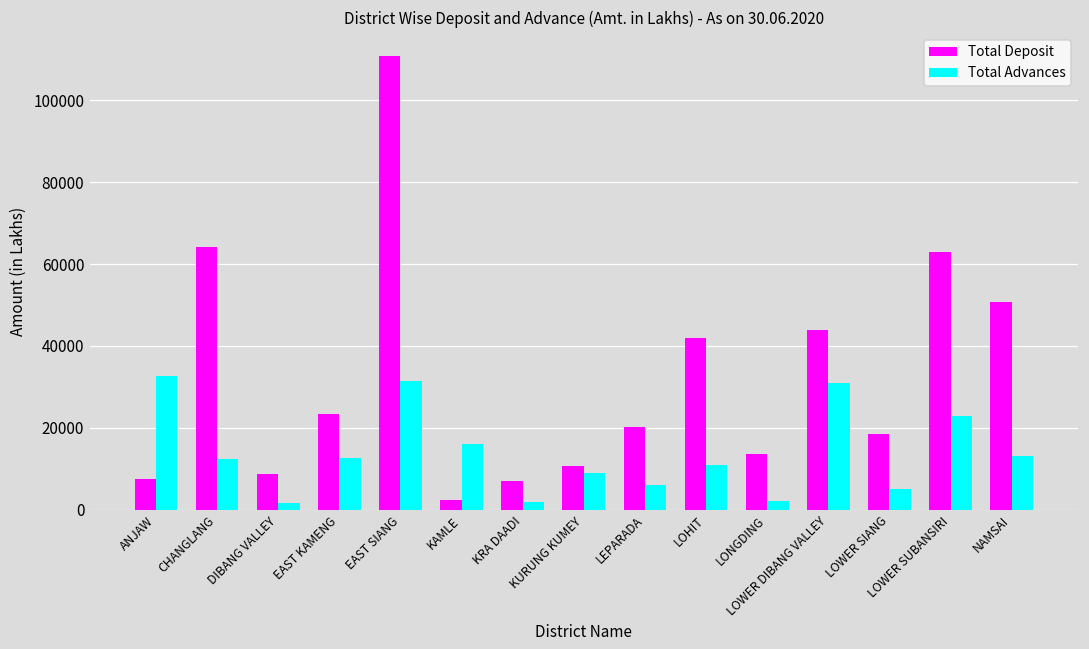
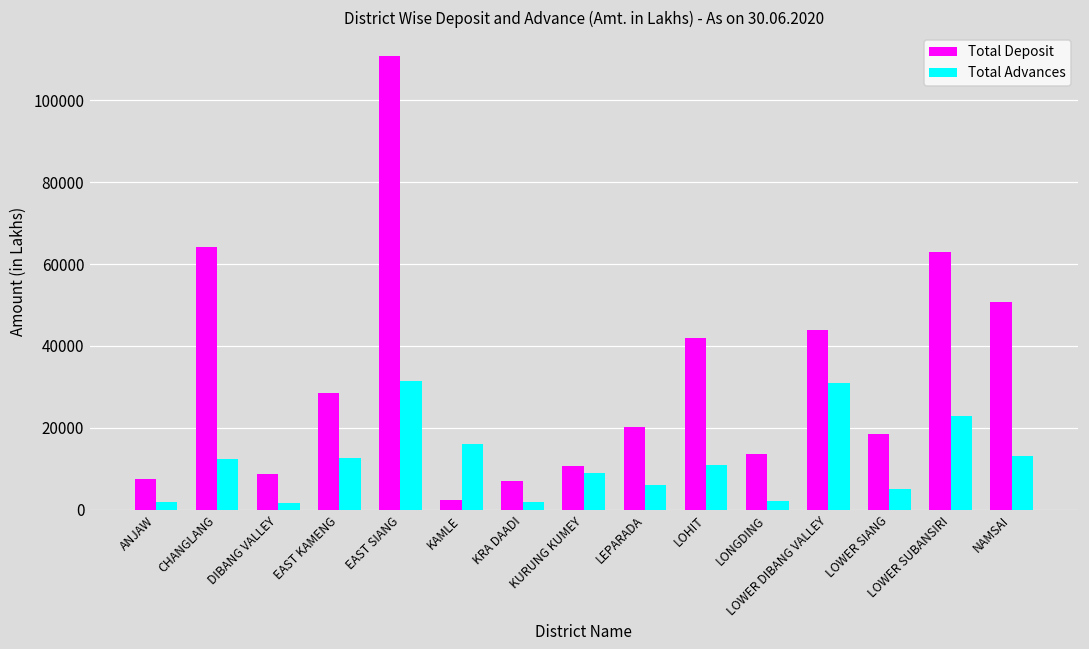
  {
    "Total Deposit": {
      "ANJAW": 7000,
      "CHANGLANG": 64000,
      "DIBANG VALLEY": 9000,
-     "EAST KAMENG": 23000,
+     "EAST KAMENG": 28000,
      "EAST SIANG": 111000,
      "KAMLE": 2000,
      "KRA DAADI": 7000,
      "KURUNG KUMEY": 11000,
      "LEPARADA": 20000,
      "LOHIT": 42000,
      "LONGDING": 14000,
      "LOWER DIBANG VALLEY": 44000,
      "LOWER SIANG": 19000,
      "LOWER SUBANSIRI": 63000,
      "NAMSAI": 51000
    },
    "Total Advances": {
-     "ANJAW": 33000,
+     "ANJAW": 2000,
      "CHANGLANG": 12000,
      "DIBANG VALLEY": 2000,
      "EAST KAMENG": 13000,
      "EAST SIANG": 31000,
      "KAMLE": 16000,
      "KRA DAADI": 2000,
      "KURUNG KUMEY": 9000,
      "LEPARADA": 6000,
      "LOHIT": 11000,
      "LONGDING": 2000,
      "LOWER DIBANG VALLEY": 31000,
      "LOWER SIANG": 5000,
      "LOWER SUBANSIRI": 23000,
      "NAMSAI": 13000
    }
  }
